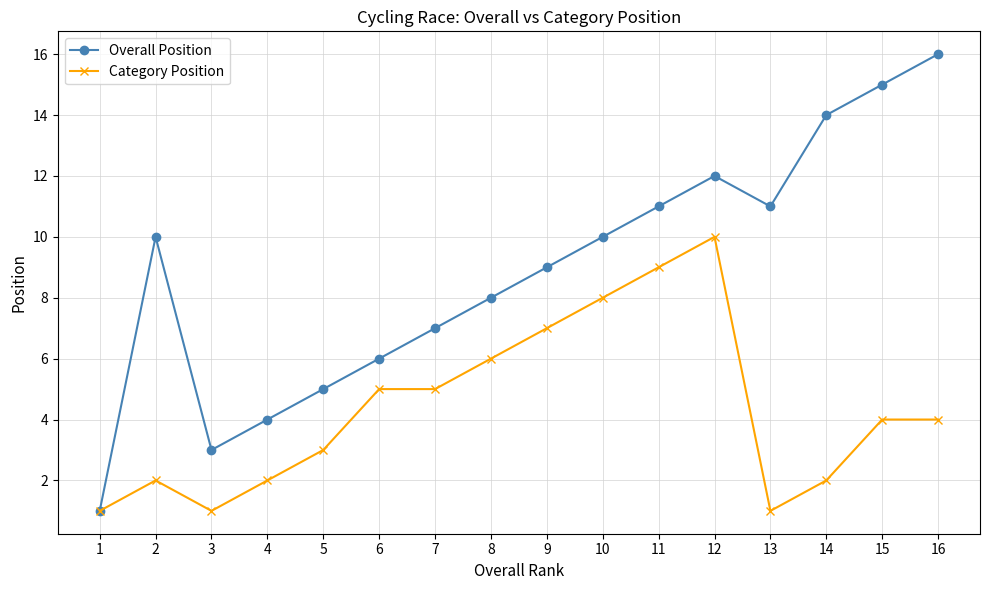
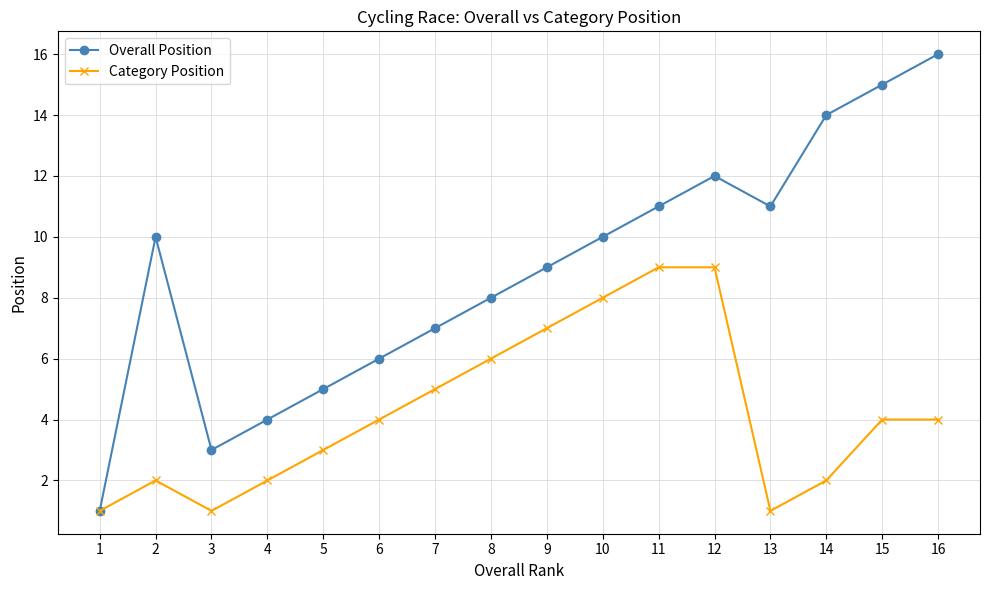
  {
    "Overall Position": {
      "2": 10,
      "3": 3,
      "4": 4,
      "5": 5,
      "6": 6,
      "7": 7,
      "8": 8,
      "9": 9,
      "10": 10,
      "11": 11,
      "12": 12,
      "13": 11,
      "14": 14,
      "15": 15,
      "16": 16
    },
    "Category Position": {
      "2": 2,
      "3": 1,
      "4": 2,
      "5": 3,
-     "6": 5,
+     "6": 4,
      "7": 5,
      "8": 6,
      "9": 7,
      "10": 8,
      "11": 9,
-     "12": 10,
+     "12": 9,
      "13": 1,
      "14": 2,
      "15": 4,
      "16": 4
    }
  }
